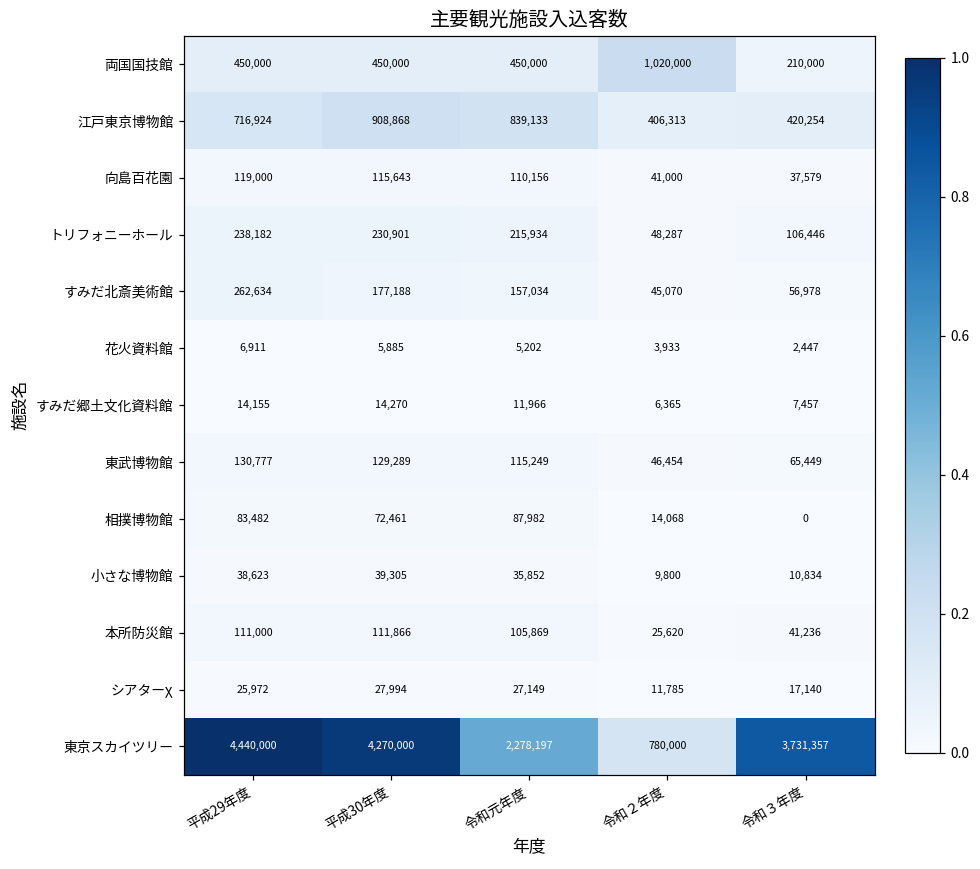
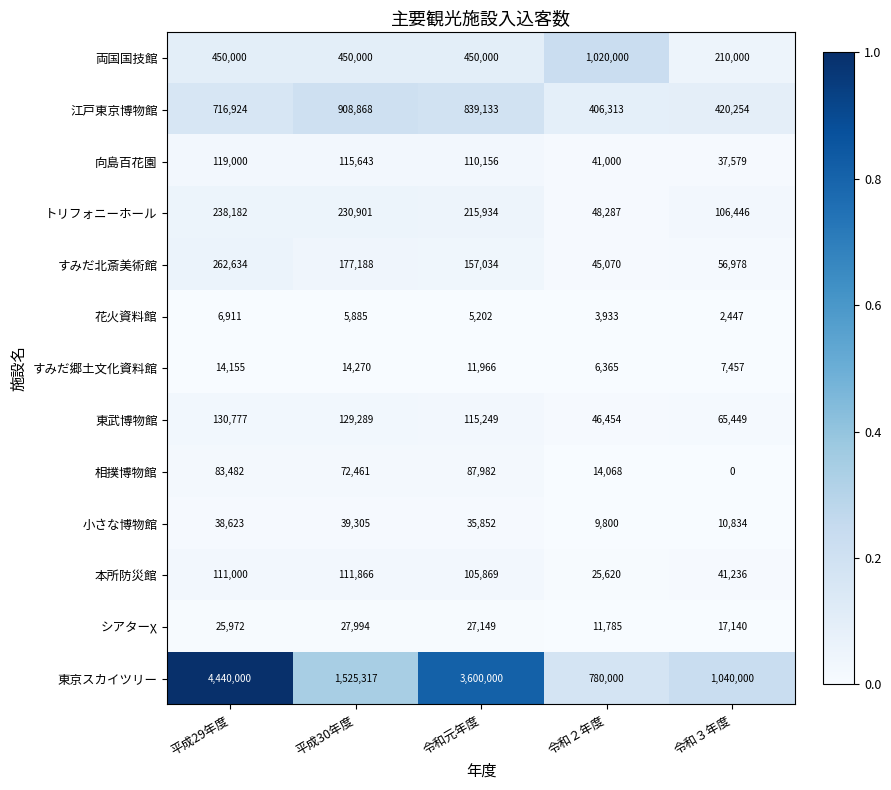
  {
    "両国国技館": {
      "平成29年度": "450,000",
      "平成30年度": "450,000",
      "令和元年度": "450,000",
      "令和２年度": "1,020,000",
      "令和３年度": "210,000"
    },
    "江戸東京博物館": {
      "平成29年度": "716,924",
      "平成30年度": "908,868",
      "令和元年度": "839,133",
      "令和２年度": "406,313",
      "令和３年度": "420,254"
    },
    "向島百花園": {
      "平成29年度": "119,000",
      "平成30年度": "115,643",
      "令和元年度": "110,156",
      "令和２年度": "41,000",
      "令和３年度": "37,579"
    },
    "トリフォニーホール": {
      "平成29年度": "238,182",
      "平成30年度": "230,901",
      "令和元年度": "215,934",
      "令和２年度": "48,287",
      "令和３年度": "106,446"
    },
    "すみだ北斎美術館": {
      "平成29年度": "262,634",
      "平成30年度": "177,188",
      "令和元年度": "157,034",
      "令和２年度": "45,070",
      "令和３年度": "56,978"
    },
    "花火資料館": {
      "平成29年度": "6,911",
      "平成30年度": "5,885",
      "令和元年度": "5,202",
      "令和２年度": "3,933",
      "令和３年度": "2,447"
    },
    "すみだ郷土文化資料館": {
      "平成29年度": "14,155",
      "平成30年度": "14,270",
      "令和元年度": "11,966",
      "令和２年度": "6,365",
      "令和３年度": "7,457"
    },
    "東武博物館": {
      "平成29年度": "130,777",
      "平成30年度": "129,289",
      "令和元年度": "115,249",
      "令和２年度": "46,454",
      "令和３年度": "65,449"
    },
    "相撲博物館": {
      "平成29年度": "83,482",
      "平成30年度": "72,461",
      "令和元年度": "87,982",
      "令和２年度": "14,068",
      "令和３年度": "0"
    },
    "小さな博物館": {
      "平成29年度": "38,623",
      "平成30年度": "39,305",
      "令和元年度": "35,852",
      "令和２年度": "9,800",
      "令和３年度": "10,834"
    },
    "本所防災館": {
      "平成29年度": "111,000",
      "平成30年度": "111,866",
      "令和元年度": "105,869",
      "令和２年度": "25,620",
      "令和３年度": "41,236"
    },
    "シアターχ": {
      "平成29年度": "25,972",
      "平成30年度": "27,994",
      "令和元年度": "27,149",
      "令和２年度": "11,785",
      "令和３年度": "17,140"
    },
    "東京スカイツリー": {
      "平成29年度": "4,440,000",
-     "平成30年度": "4,270,000",
-     "令和元年度": "2,278,197",
+     "平成30年度": "1,525,317",
+     "令和元年度": "3,600,000",
      "令和２年度": "780,000",
-     "令和３年度": "3,731,357"
+     "令和３年度": "1,040,000"
    }
  }
